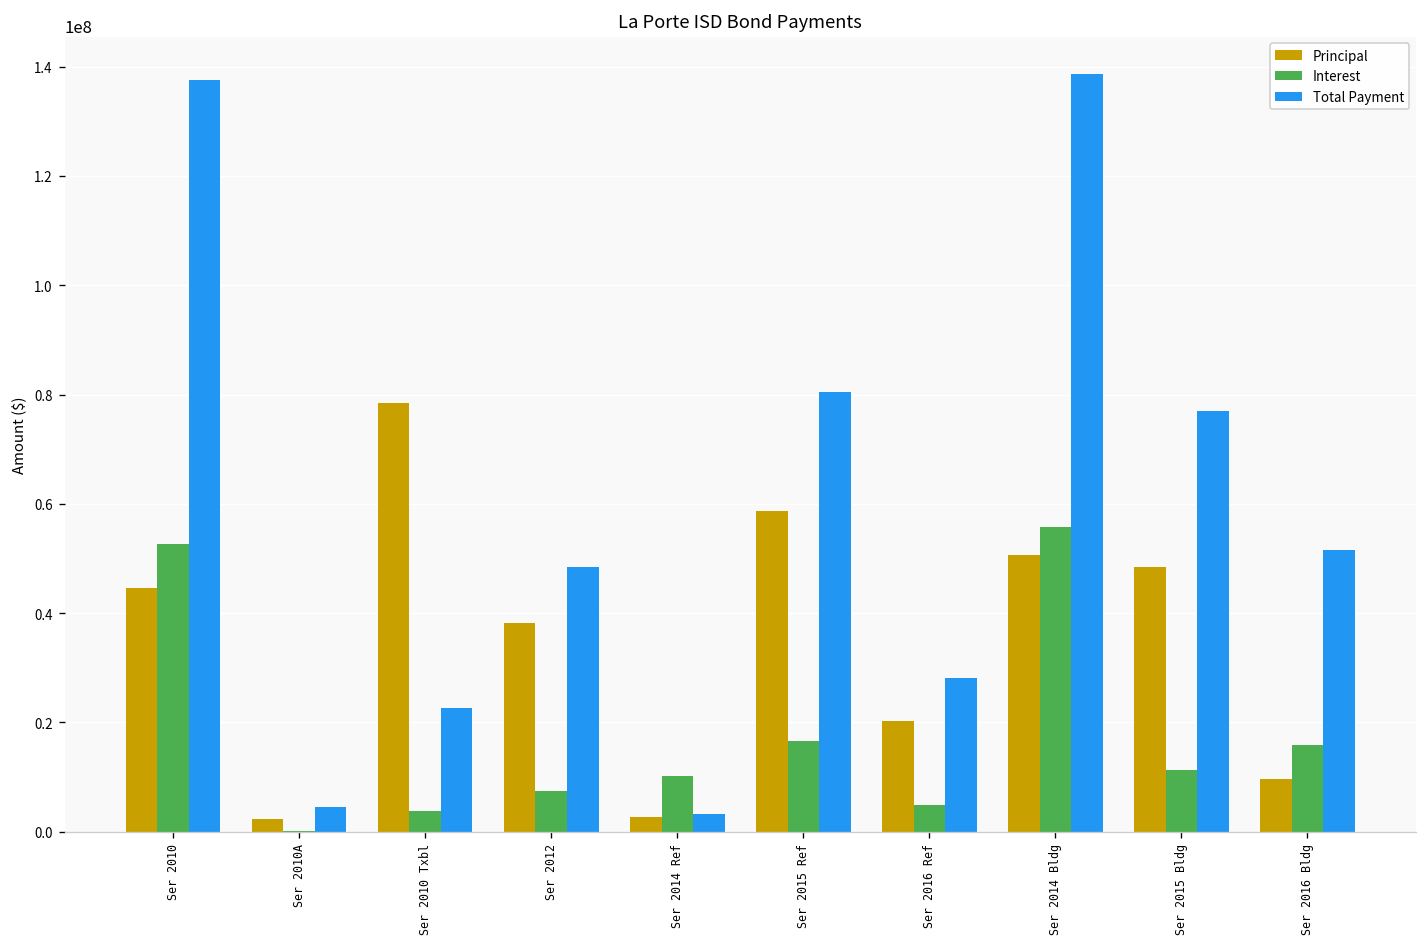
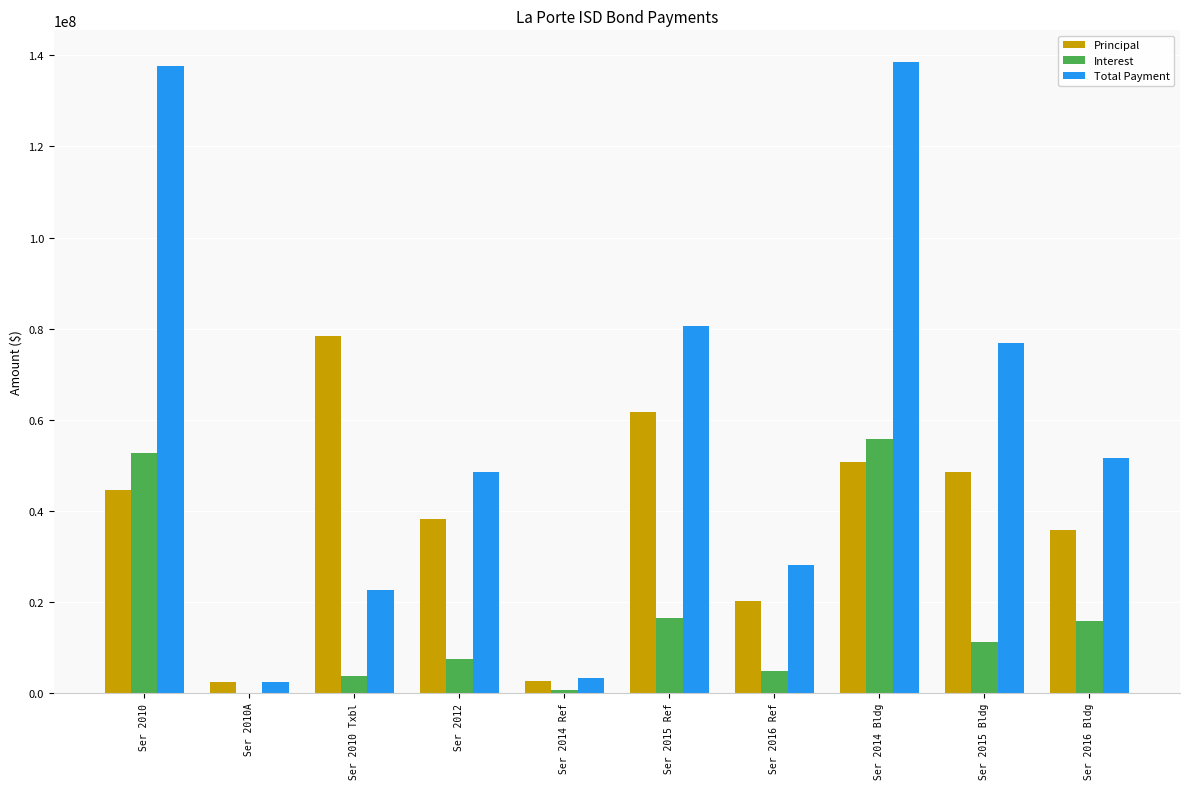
  {
    "Principal": {
      "Ser 2010": 45000000,
      "Ser 2010A": 2000000,
      "Ser 2010 Txbl": 78000000,
      "Ser 2012": 38000000,
      "Ser 2014 Ref": 3000000,
-     "Ser 2015 Ref": 59000000,
+     "Ser 2015 Ref": 62000000,
      "Ser 2016 Ref": 20000000,
      "Ser 2014 Bldg": 51000000,
      "Ser 2015 Bldg": 48000000,
-     "Ser 2016 Bldg": 10000000
+     "Ser 2016 Bldg": 36000000
    },
    "Interest": {
      "Ser 2010": 53000000,
      "Ser 2010 Txbl": 4000000,
      "Ser 2012": 7000000,
-     "Ser 2014 Ref": 10000000,
+     "Ser 2014 Ref": 1000000,
      "Ser 2015 Ref": 17000000,
      "Ser 2016 Ref": 5000000,
      "Ser 2014 Bldg": 56000000,
      "Ser 2015 Bldg": 11000000,
      "Ser 2016 Bldg": 16000000
    },
    "Total Payment": {
      "Ser 2010": 138000000,
-     "Ser 2010A": 4000000,
+     "Ser 2010A": 2000000,
      "Ser 2010 Txbl": 23000000,
      "Ser 2012": 49000000,
      "Ser 2014 Ref": 3000000,
      "Ser 2015 Ref": 81000000,
      "Ser 2016 Ref": 28000000,
      "Ser 2014 Bldg": 139000000,
      "Ser 2015 Bldg": 77000000,
      "Ser 2016 Bldg": 52000000
    }
  }
